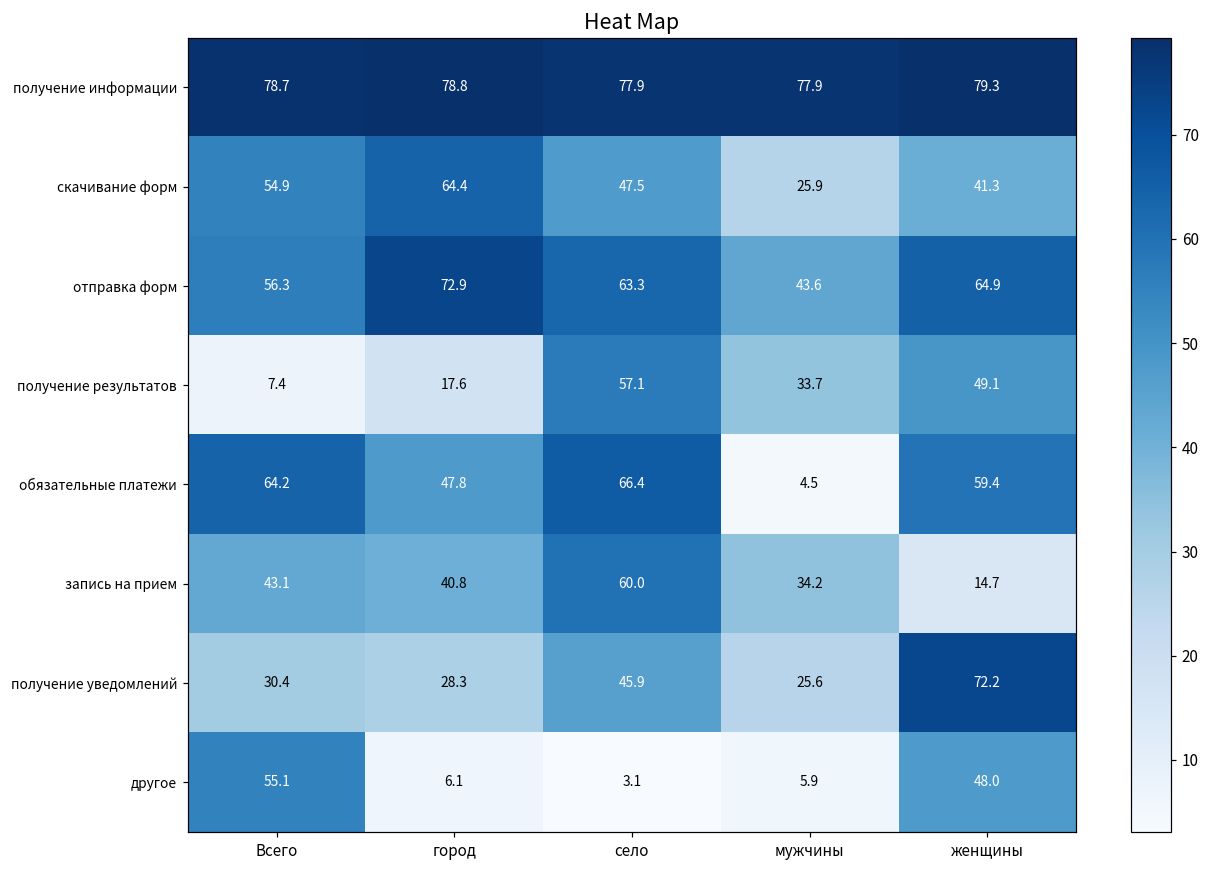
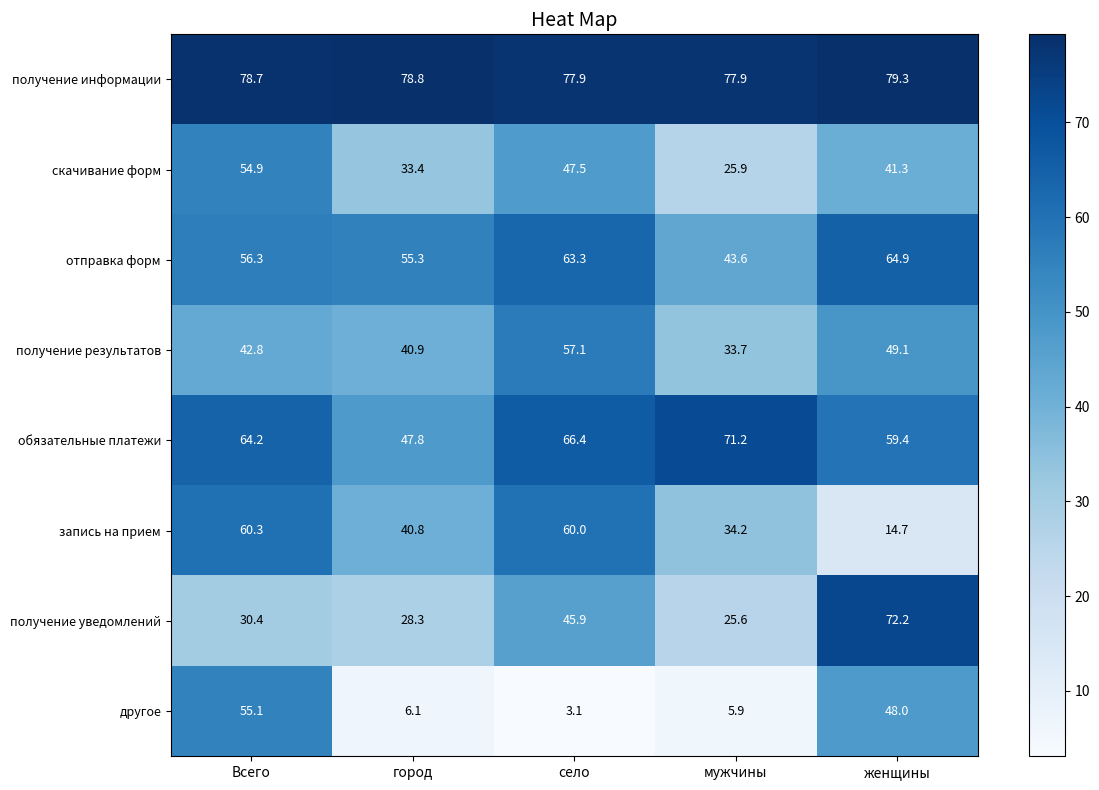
  {
    "получение информации": {
      "Всего": 78.7,
      "город": 78.8,
      "село": 77.9,
      "мужчины": 77.9,
      "женщины": 79.3
    },
    "скачивание форм": {
      "Всего": 54.9,
-     "город": 64.4,
+     "город": 33.4,
      "село": 47.5,
      "мужчины": 25.9,
      "женщины": 41.3
    },
    "отправка форм": {
      "Всего": 56.3,
-     "город": 72.9,
+     "город": 55.3,
      "село": 63.3,
      "мужчины": 43.6,
      "женщины": 64.9
    },
    "получение результатов": {
-     "Всего": 7.4,
-     "город": 17.6,
+     "Всего": 42.8,
+     "город": 40.9,
      "село": 57.1,
      "мужчины": 33.7,
      "женщины": 49.1
    },
    "обязательные платежи": {
      "Всего": 64.2,
      "город": 47.8,
      "село": 66.4,
-     "мужчины": 4.5,
+     "мужчины": 71.2,
      "женщины": 59.4
    },
    "запись на прием": {
-     "Всего": 43.1,
+     "Всего": 60.3,
      "город": 40.8,
      "село": 60.0,
      "мужчины": 34.2,
      "женщины": 14.7
    },
    "получение уведомлений": {
      "Всего": 30.4,
      "город": 28.3,
      "село": 45.9,
      "мужчины": 25.6,
      "женщины": 72.2
    },
    "другое": {
      "Всего": 55.1,
      "город": 6.1,
      "село": 3.1,
      "мужчины": 5.9,
      "женщины": 48.0
    }
  }
